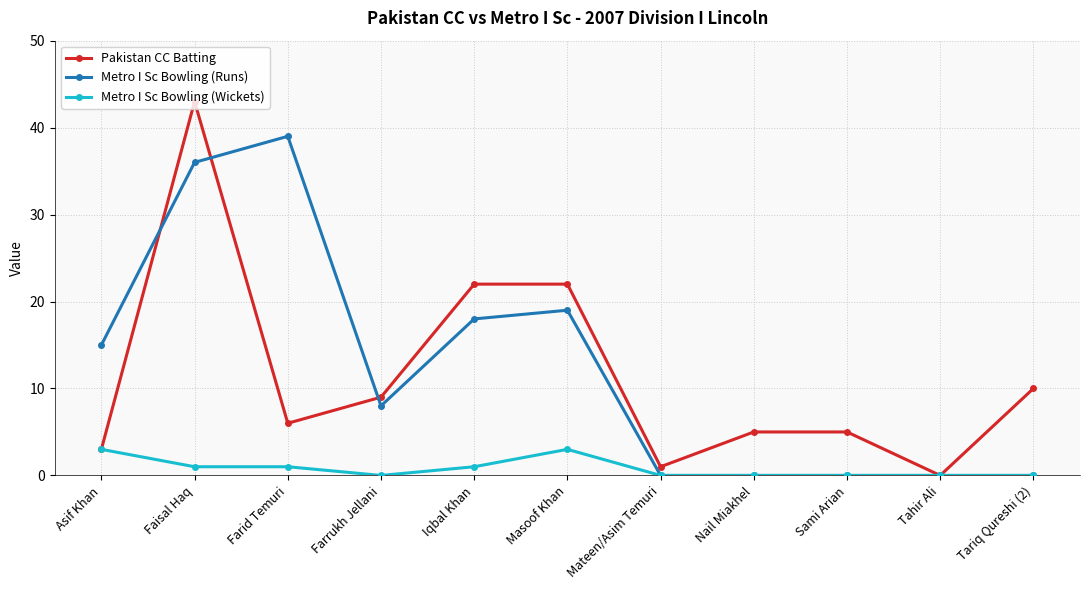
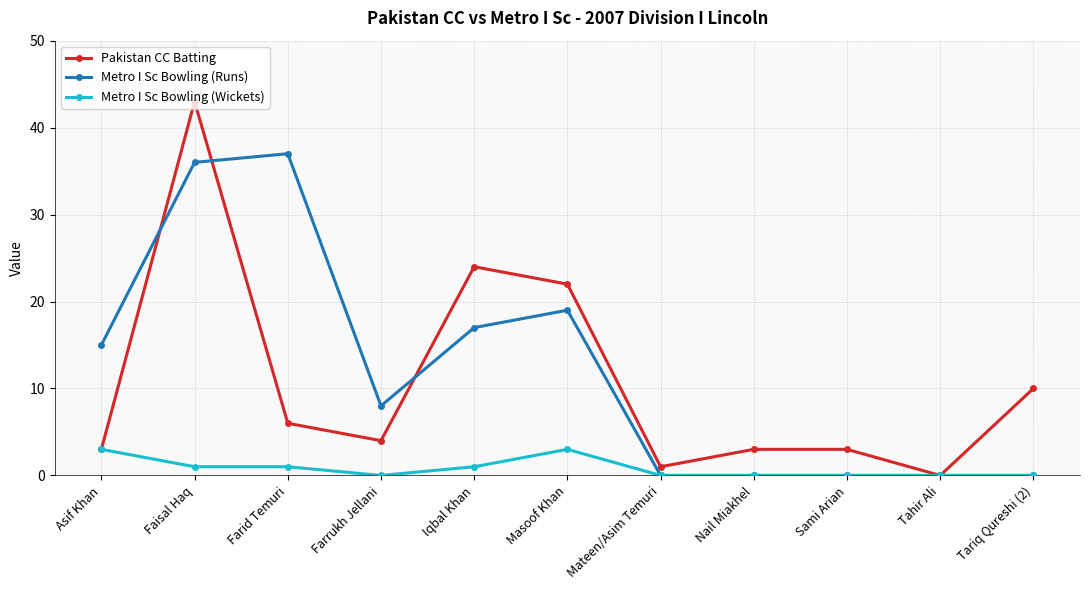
  {
    "Pakistan CC Batting": {
      "Farid Temuri": 6,
-     "Farrukh Jellani": 9,
-     "Iqbal Khan": 22,
+     "Farrukh Jellani": 4,
+     "Iqbal Khan": 24,
      "Masoof Khan": 22,
      "Mateen/Asim Temuri": 1,
-     "Nail Miakhel": 5,
-     "Sami Arian": 5,
+     "Nail Miakhel": 3,
+     "Sami Arian": 3,
      "Tariq Qureshi (2)": 10
    },
    "Metro I Sc Bowling (Runs)": {
      "Asif Khan": 15,
      "Faisal Haq": 36,
-     "Farid Temuri": 39,
+     "Farid Temuri": 37,
      "Farrukh Jellani": 8,
-     "Iqbal Khan": 18,
+     "Iqbal Khan": 17,
      "Masoof Khan": 19
    },
    "Metro I Sc Bowling (Wickets)": {
      "Faisal Haq": 1,
      "Farid Temuri": 1,
      "Farrukh Jellani": 0,
      "Iqbal Khan": 1,
      "Masoof Khan": 3
    }
  }
